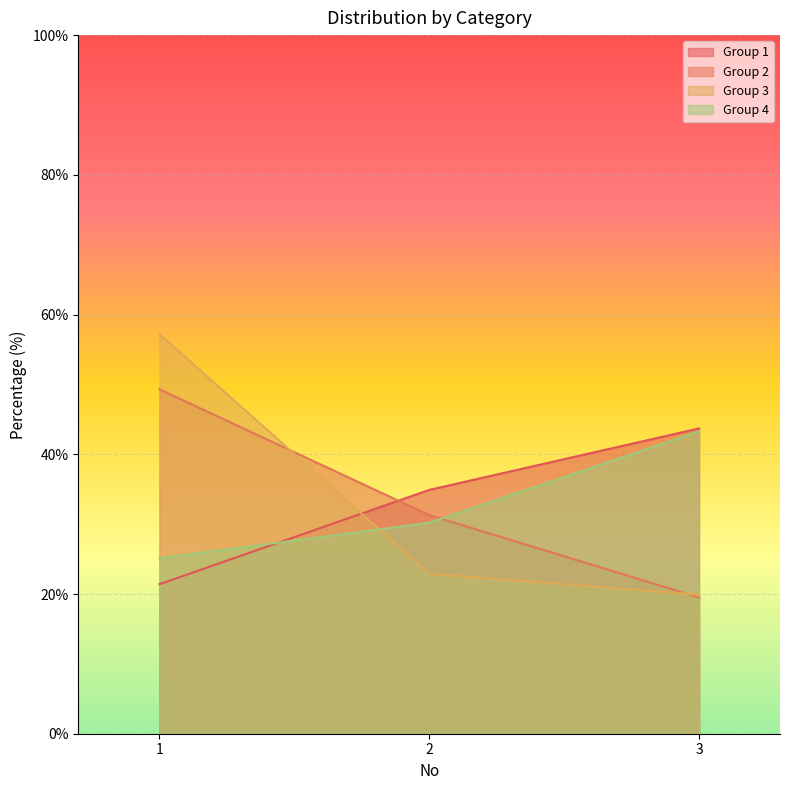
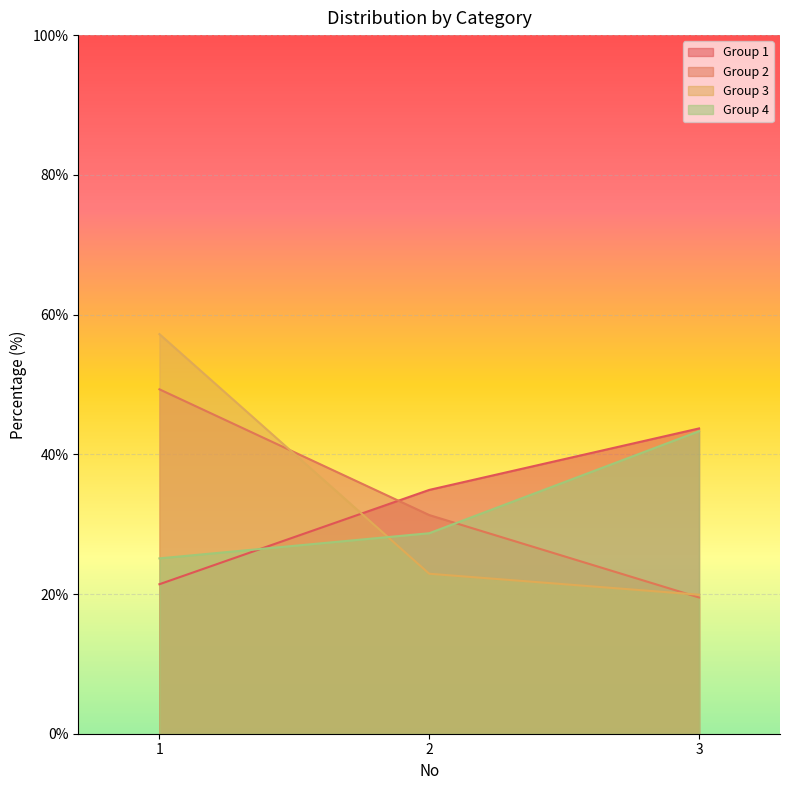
  {
    "Group 4": {
      "1": "25%",
-     "2": "30%",
+     "2": "29%",
      "3": "43%"
    }
  }
